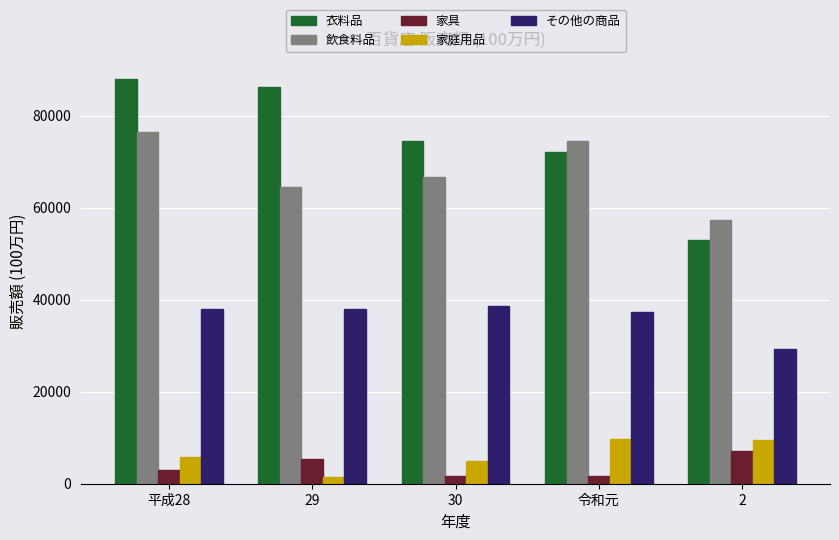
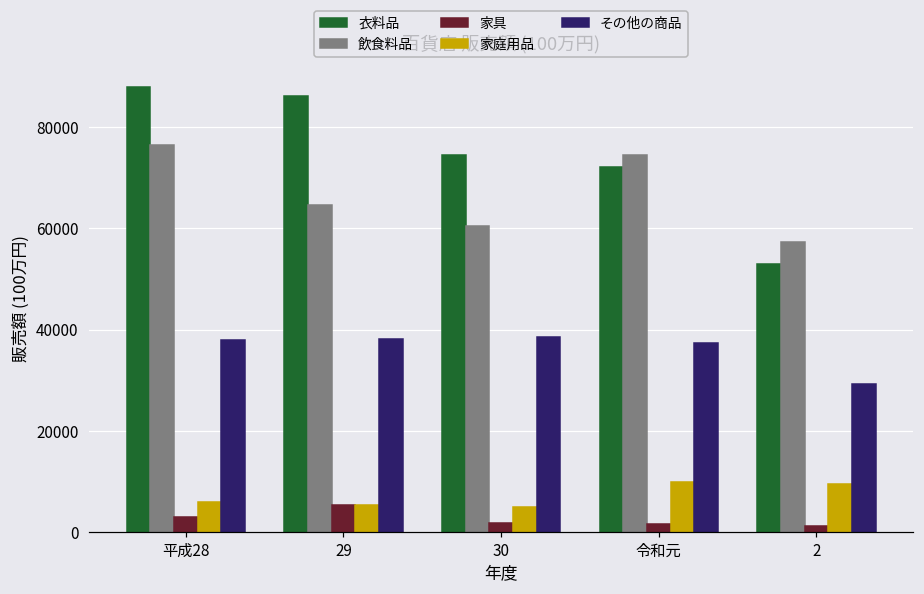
  {
    "衣料品": {
      "平成28": 88000,
      "29": 86000,
      "30": 74000,
      "令和元": 72000,
      "2": 53000
    },
    "飲食料品": {
      "平成28": 77000,
      "29": 65000,
-     "30": 67000,
+     "30": 60000,
      "令和元": 75000,
      "2": 57000
    },
    "家具": {
      "平成28": 3000,
      "29": 5000,
      "30": 2000,
      "令和元": 2000,
-     "2": 7000
+     "2": 1000
    },
    "家庭用品": {
      "平成28": 6000,
-     "29": 1000,
+     "29": 5000,
      "30": 5000,
      "令和元": 10000,
      "2": 9000
    },
    "その他の商品": {
      "平成28": 38000,
      "29": 38000,
      "30": 39000,
      "令和元": 37000,
      "2": 29000
    }
  }
